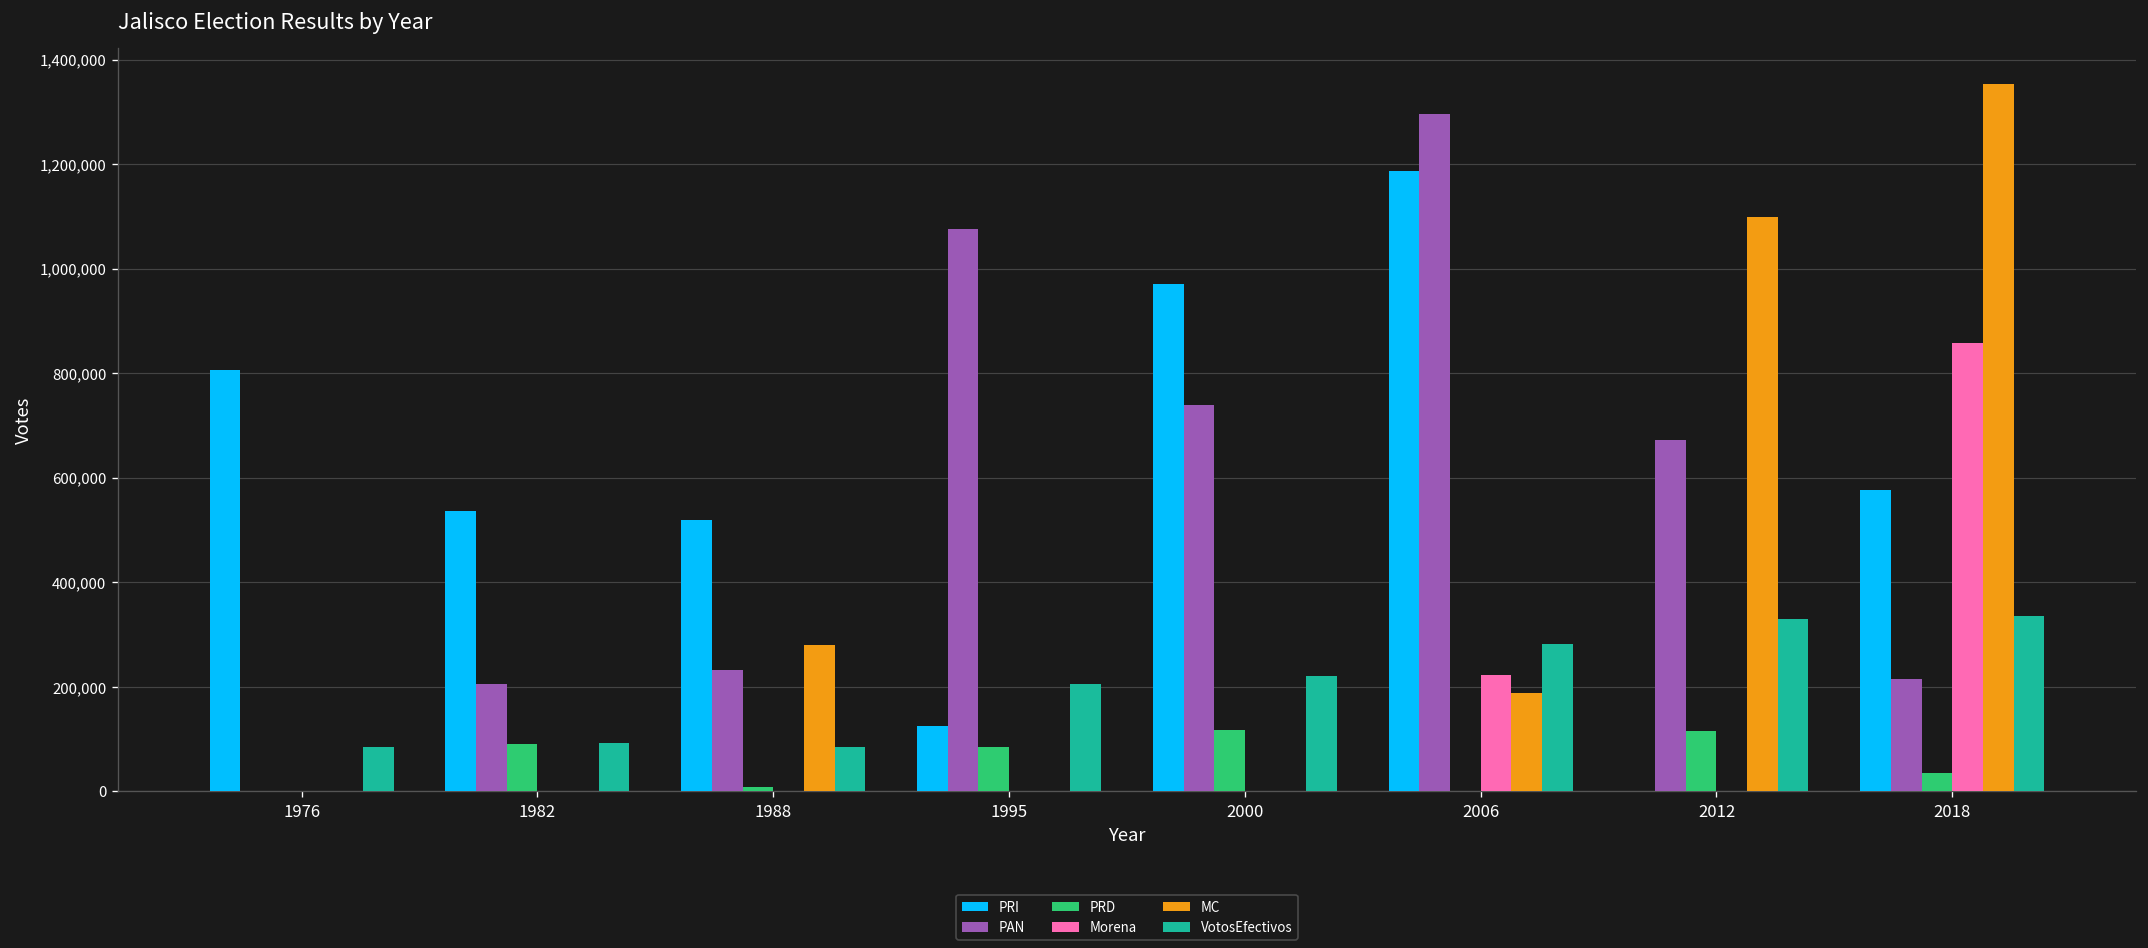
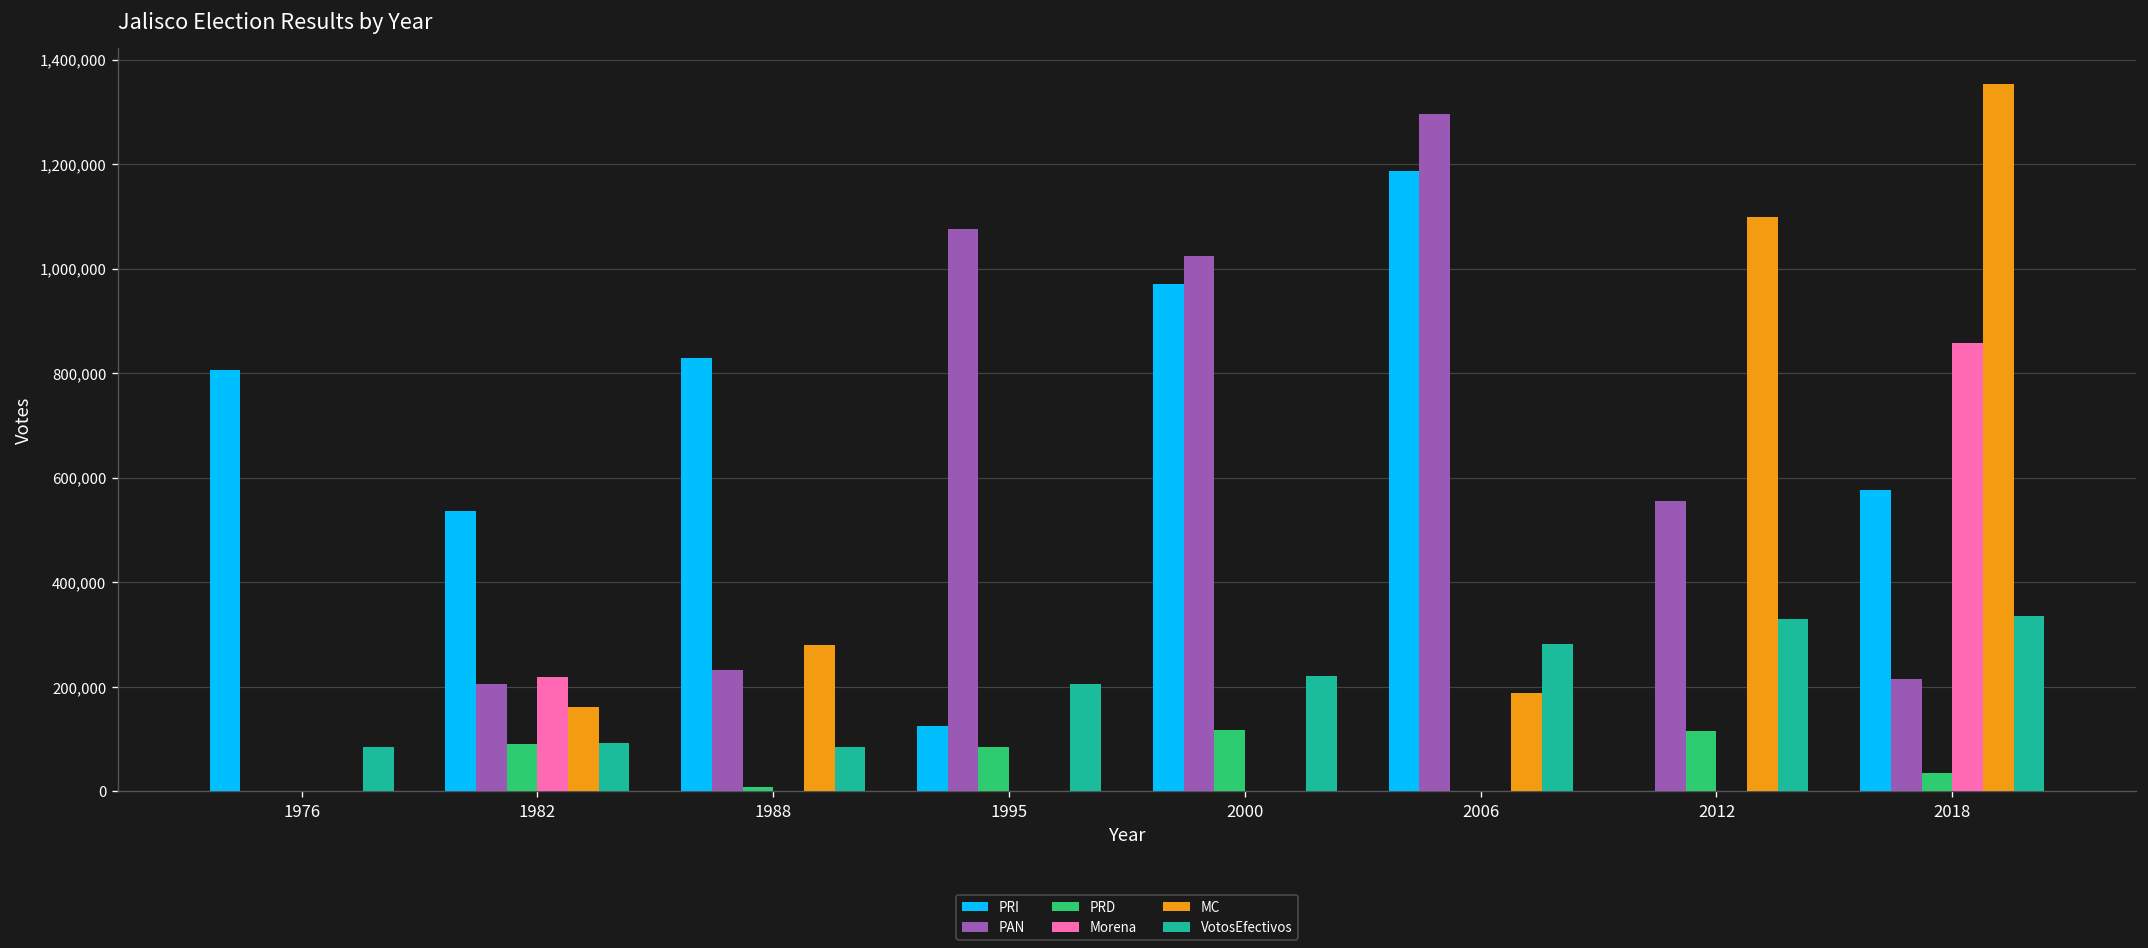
  {
    "PRI": {
      "1976": "810,000",
      "1982": "540,000",
-     "1988": "520,000",
+     "1988": "830,000",
      "1995": "130,000",
      "2000": "970,000",
      "2006": "1,190,000",
      "2012": "0",
      "2018": "580,000"
    },
    "PAN": {
      "1976": "0",
      "1982": "210,000",
      "1988": "230,000",
      "1995": "1,080,000",
-     "2000": "740,000",
+     "2000": "1,020,000",
      "2006": "1,300,000",
-     "2012": "670,000",
+     "2012": "560,000",
      "2018": "220,000"
    },
    "Morena": {
      "1976": "0",
-     "1982": "0",
+     "1982": "220,000",
      "1988": "0",
      "1995": "0",
      "2000": "0",
-     "2006": "220,000",
+     "2006": "0",
      "2012": "0",
      "2018": "860,000"
    },
    "MC": {
      "1976": "0",
-     "1982": "0",
+     "1982": "160,000",
      "1988": "280,000",
      "1995": "0",
      "2000": "0",
      "2006": "190,000",
      "2012": "1,100,000",
      "2018": "1,350,000"
    }
  }
